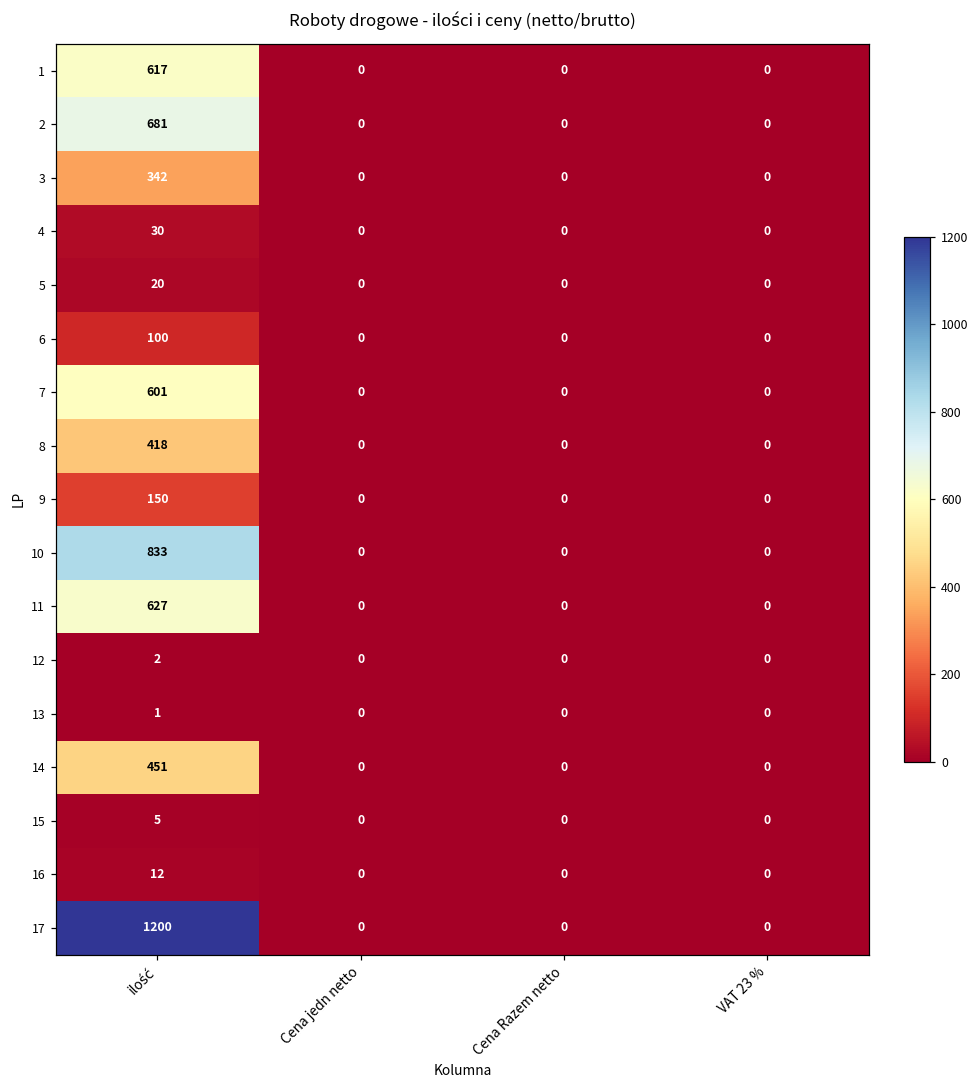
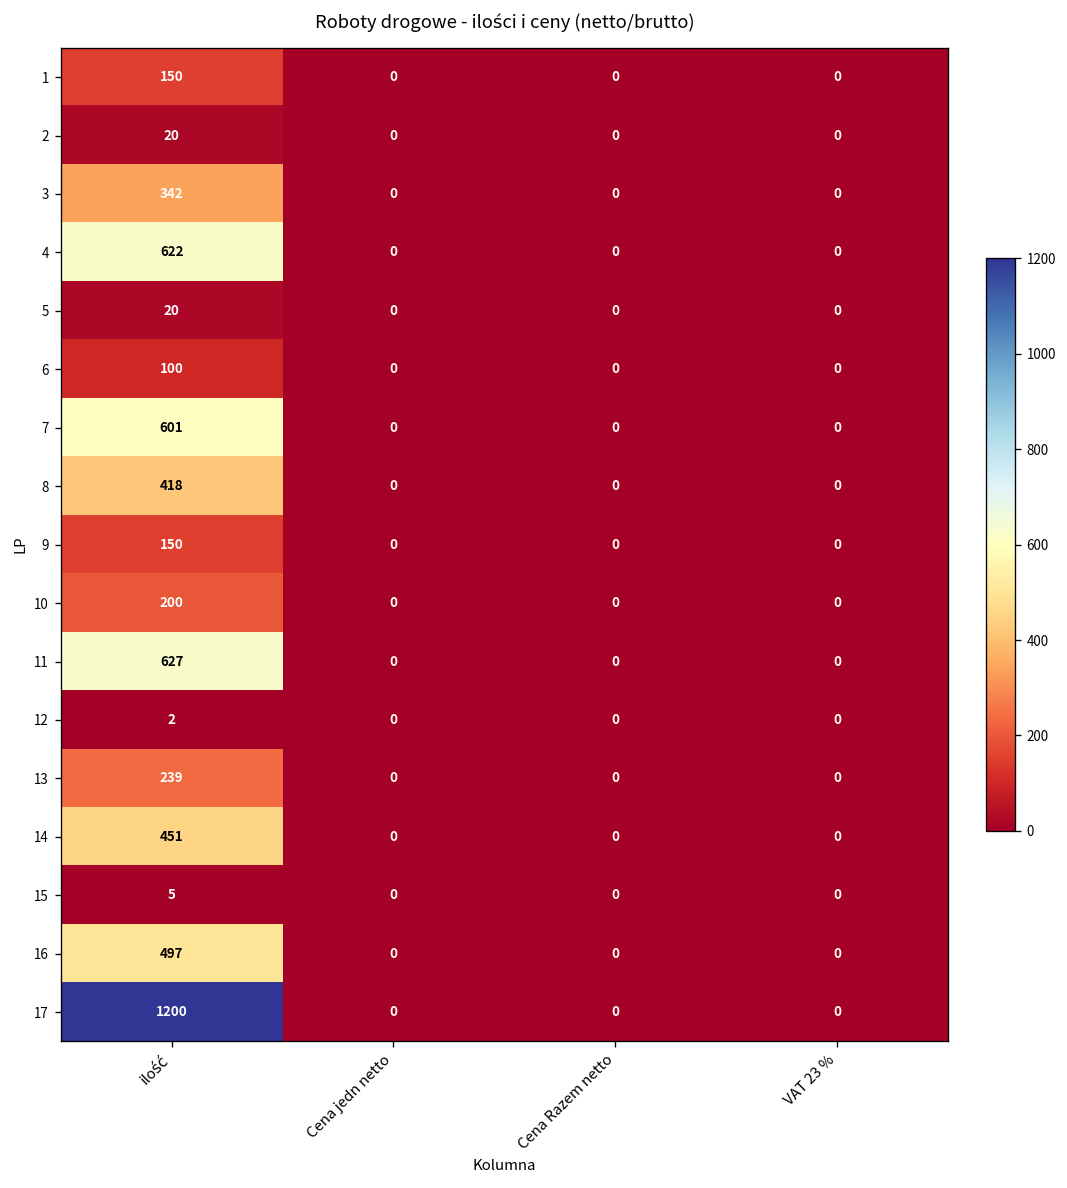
  {
    "1": {
-     "ilość": 617,
+     "ilość": 150,
      "Cena jedn netto": 0,
      "Cena Razem netto": 0,
      "VAT 23 %": 0
    },
    "2": {
-     "ilość": 681,
+     "ilość": 20,
      "Cena jedn netto": 0,
      "Cena Razem netto": 0,
      "VAT 23 %": 0
    },
    "3": {
      "ilość": 342,
      "Cena jedn netto": 0,
      "Cena Razem netto": 0,
      "VAT 23 %": 0
    },
    "4": {
-     "ilość": 30,
+     "ilość": 622,
      "Cena jedn netto": 0,
      "Cena Razem netto": 0,
      "VAT 23 %": 0
    },
    "5": {
      "ilość": 20,
      "Cena jedn netto": 0,
      "Cena Razem netto": 0,
      "VAT 23 %": 0
    },
    "6": {
      "ilość": 100,
      "Cena jedn netto": 0,
      "Cena Razem netto": 0,
      "VAT 23 %": 0
    },
    "7": {
      "ilość": 601,
      "Cena jedn netto": 0,
      "Cena Razem netto": 0,
      "VAT 23 %": 0
    },
    "8": {
      "ilość": 418,
      "Cena jedn netto": 0,
      "Cena Razem netto": 0,
      "VAT 23 %": 0
    },
    "9": {
      "ilość": 150,
      "Cena jedn netto": 0,
      "Cena Razem netto": 0,
      "VAT 23 %": 0
    },
    "10": {
-     "ilość": 833,
+     "ilość": 200,
      "Cena jedn netto": 0,
      "Cena Razem netto": 0,
      "VAT 23 %": 0
    },
    "11": {
      "ilość": 627,
      "Cena jedn netto": 0,
      "Cena Razem netto": 0,
      "VAT 23 %": 0
    },
    "12": {
      "ilość": 2,
      "Cena jedn netto": 0,
      "Cena Razem netto": 0,
      "VAT 23 %": 0
    },
    "13": {
-     "ilość": 1,
+     "ilość": 239,
      "Cena jedn netto": 0,
      "Cena Razem netto": 0,
      "VAT 23 %": 0
    },
    "14": {
      "ilość": 451,
      "Cena jedn netto": 0,
      "Cena Razem netto": 0,
      "VAT 23 %": 0
    },
    "15": {
      "ilość": 5,
      "Cena jedn netto": 0,
      "Cena Razem netto": 0,
      "VAT 23 %": 0
    },
    "16": {
-     "ilość": 12,
+     "ilość": 497,
      "Cena jedn netto": 0,
      "Cena Razem netto": 0,
      "VAT 23 %": 0
    },
    "17": {
      "ilość": 1200,
      "Cena jedn netto": 0,
      "Cena Razem netto": 0,
      "VAT 23 %": 0
    }
  }
